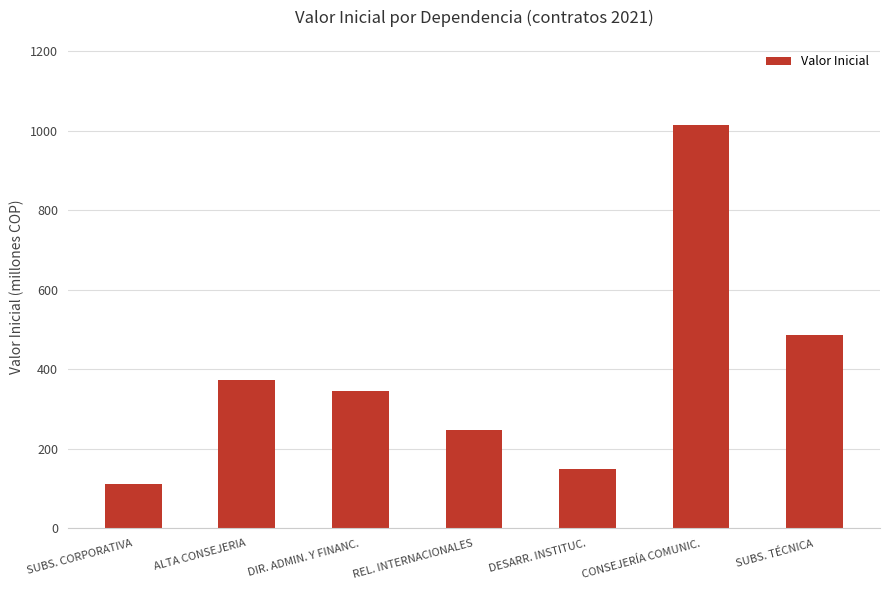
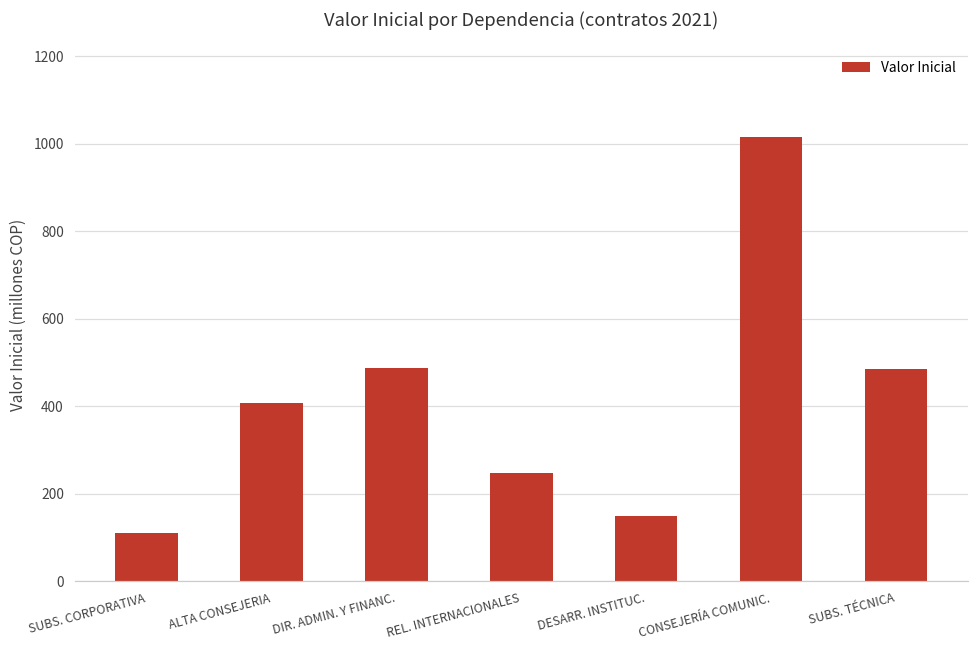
  {
    "SUBS. CORPORATIVA": 110,
-   "ALTA CONSEJERIA": 370,
-   "DIR. ADMIN. Y FINANC.": 340,
+   "ALTA CONSEJERIA": 410,
+   "DIR. ADMIN. Y FINANC.": 490,
    "REL. INTERNACIONALES": 250,
    "DESARR. INSTITUC.": 150,
    "CONSEJERÍA COMUNIC.": 1020,
    "SUBS. TÉCNICA": 490
  }
